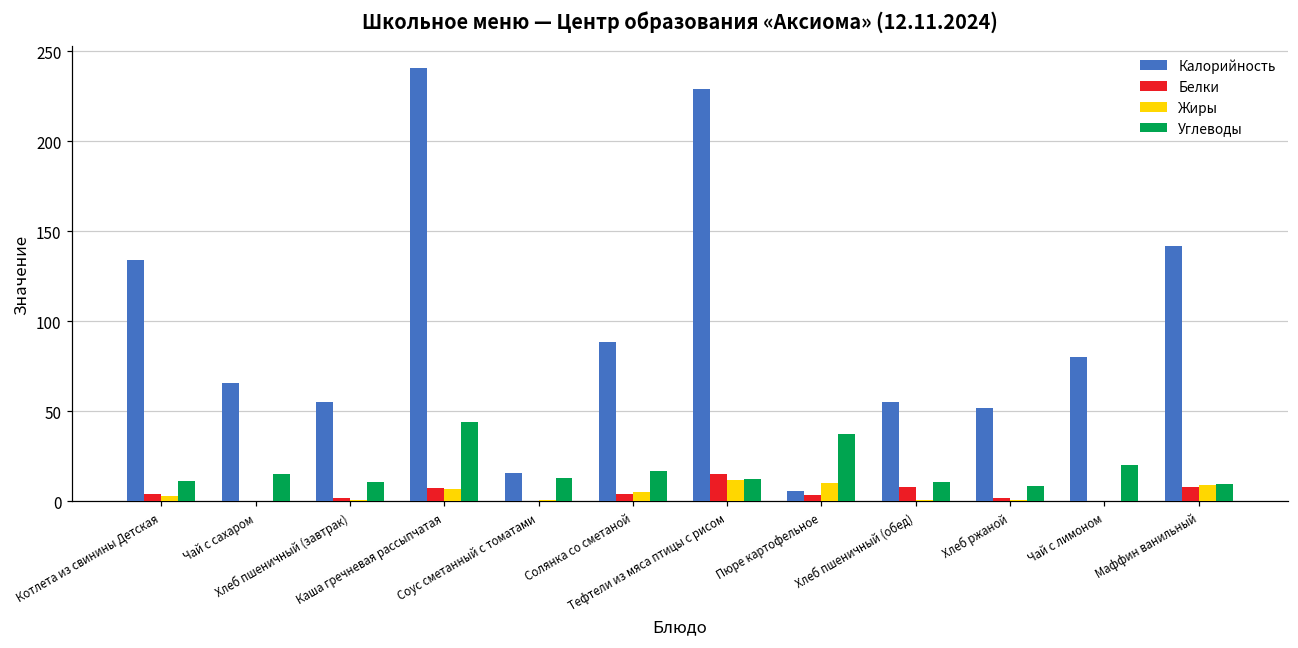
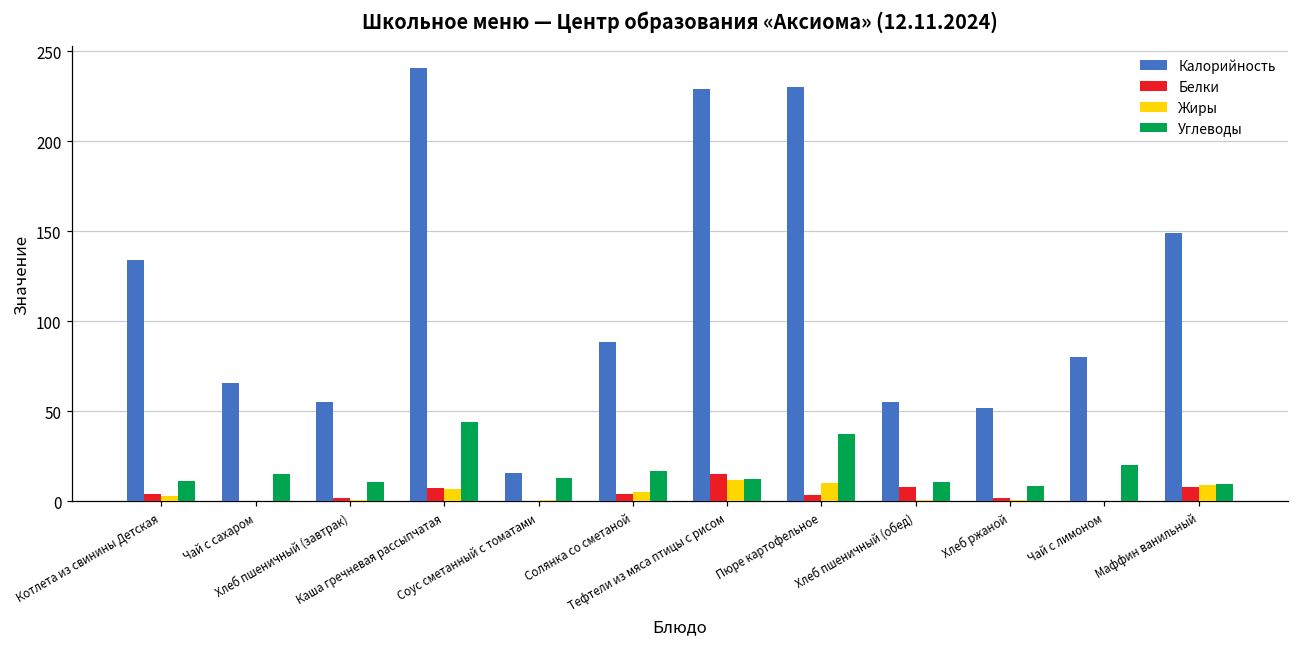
  {
    "Калорийность": {
      "Котлета из свинины Детская": 134,
      "Чай с сахаром": 66,
      "Хлеб пшеничный (завтрак)": 55,
      "Каша гречневая рассыпчатая": 241,
      "Соус сметанный с томатами": 16,
      "Солянка со сметаной": 89,
      "Тефтели из мяса птицы с рисом": 229,
-     "Пюре картофельное": 6,
+     "Пюре картофельное": 230,
      "Хлеб пшеничный (обед)": 55,
      "Хлеб ржаной": 52,
      "Чай с лимоном": 80,
-     "Маффин ванильный": 142
+     "Маффин ванильный": 149
    },
    "Белки": {
      "Котлета из свинины Детская": 4,
      "Чай с сахаром": 0,
      "Хлеб пшеничный (завтрак)": 2,
      "Каша гречневая рассыпчатая": 8,
      "Солянка со сметаной": 4,
      "Тефтели из мяса птицы с рисом": 15,
      "Пюре картофельное": 3,
      "Хлеб пшеничный (обед)": 8,
      "Хлеб ржаной": 2,
      "Маффин ванильный": 8
    },
    "Жиры": {
      "Котлета из свинины Детская": 3,
      "Чай с сахаром": 0,
      "Каша гречневая рассыпчатая": 7,
      "Солянка со сметаной": 5,
      "Тефтели из мяса птицы с рисом": 12,
      "Пюре картофельное": 10,
      "Чай с лимоном": 0,
      "Маффин ванильный": 9
    },
    "Углеводы": {
      "Котлета из свинины Детская": 11,
      "Чай с сахаром": 15,
      "Хлеб пшеничный (завтрак)": 11,
      "Каша гречневая рассыпчатая": 44,
      "Соус сметанный с томатами": 13,
      "Солянка со сметаной": 17,
      "Тефтели из мяса птицы с рисом": 12,
      "Пюре картофельное": 37,
      "Хлеб пшеничный (обед)": 11,
      "Хлеб ржаной": 9,
      "Чай с лимоном": 20,
      "Маффин ванильный": 10
    }
  }
